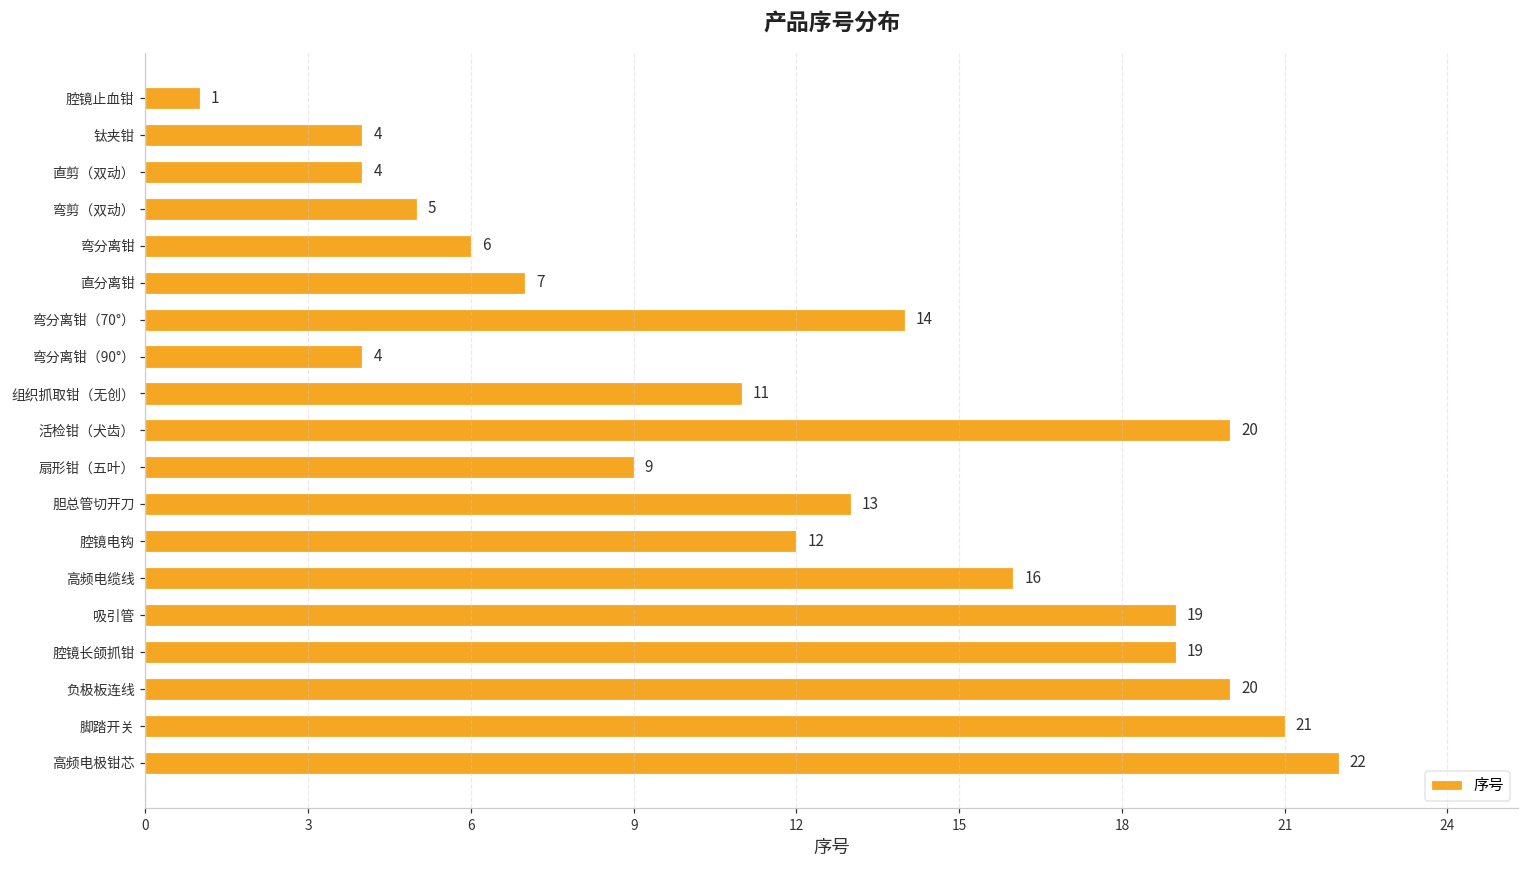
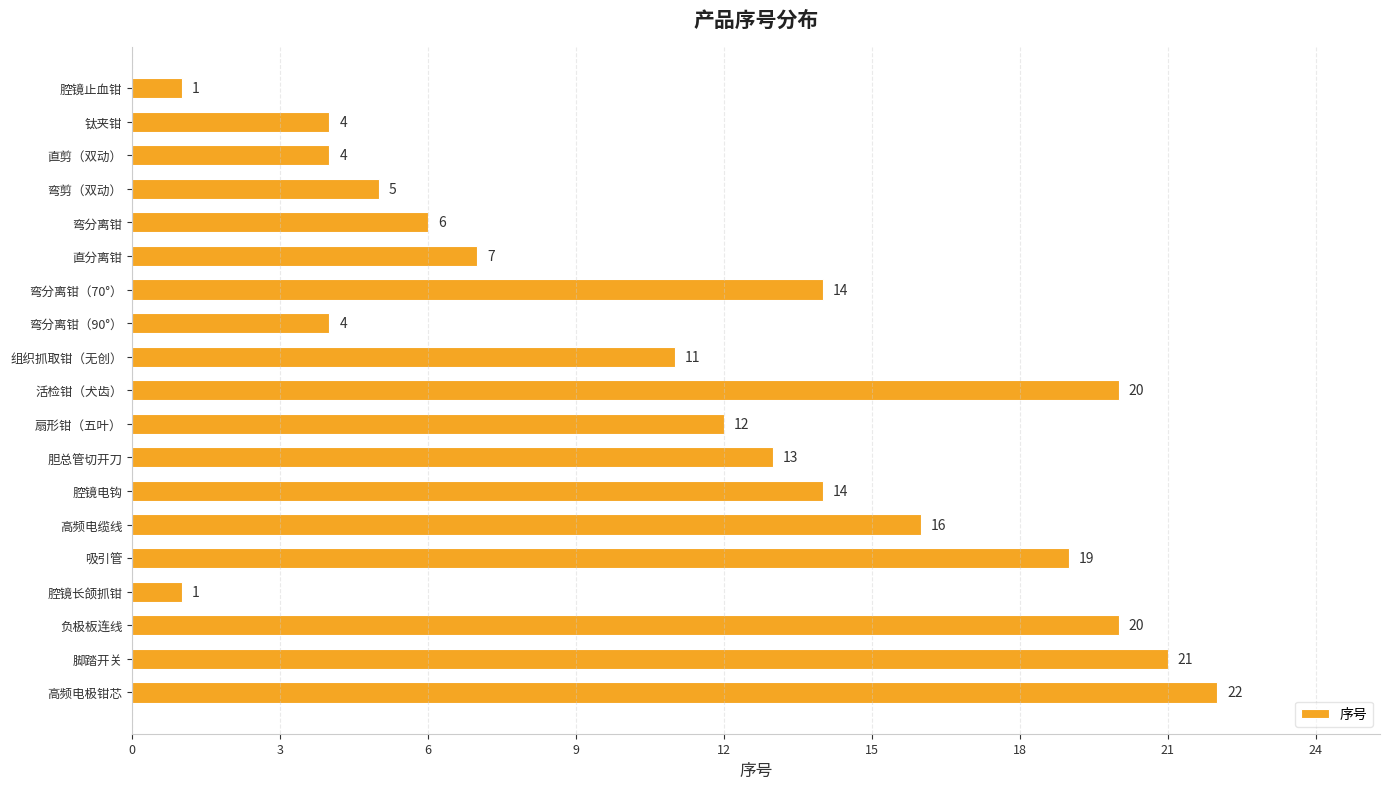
  {
    "腔镜止血钳": 1,
    "钛夹钳": 4,
    "直剪（双动）": 4,
    "弯剪（双动）": 5,
    "弯分离钳": 6,
    "直分离钳": 7,
    "弯分离钳（70°）": 14,
    "弯分离钳（90°）": 4,
    "组织抓取钳（无创）": 11,
    "活检钳（犬齿）": 20,
-   "扇形钳（五叶）": 9,
+   "扇形钳（五叶）": 12,
    "胆总管切开刀": 13,
-   "腔镜电钩": 12,
+   "腔镜电钩": 14,
    "高频电缆线": 16,
    "吸引管": 19,
-   "腔镜长颌抓钳": 19,
+   "腔镜长颌抓钳": 1,
    "负极板连线": 20,
    "脚踏开关": 21,
    "高频电极钳芯": 22
  }
